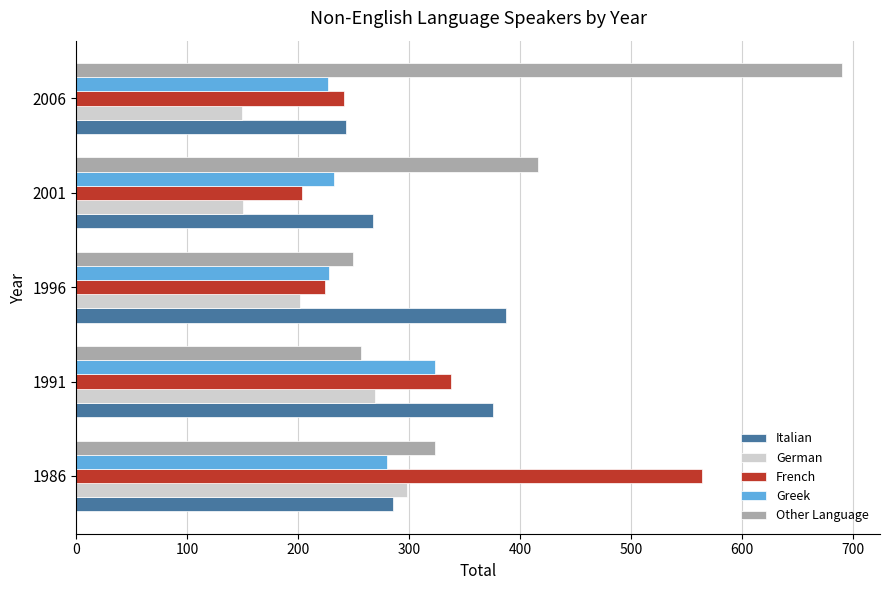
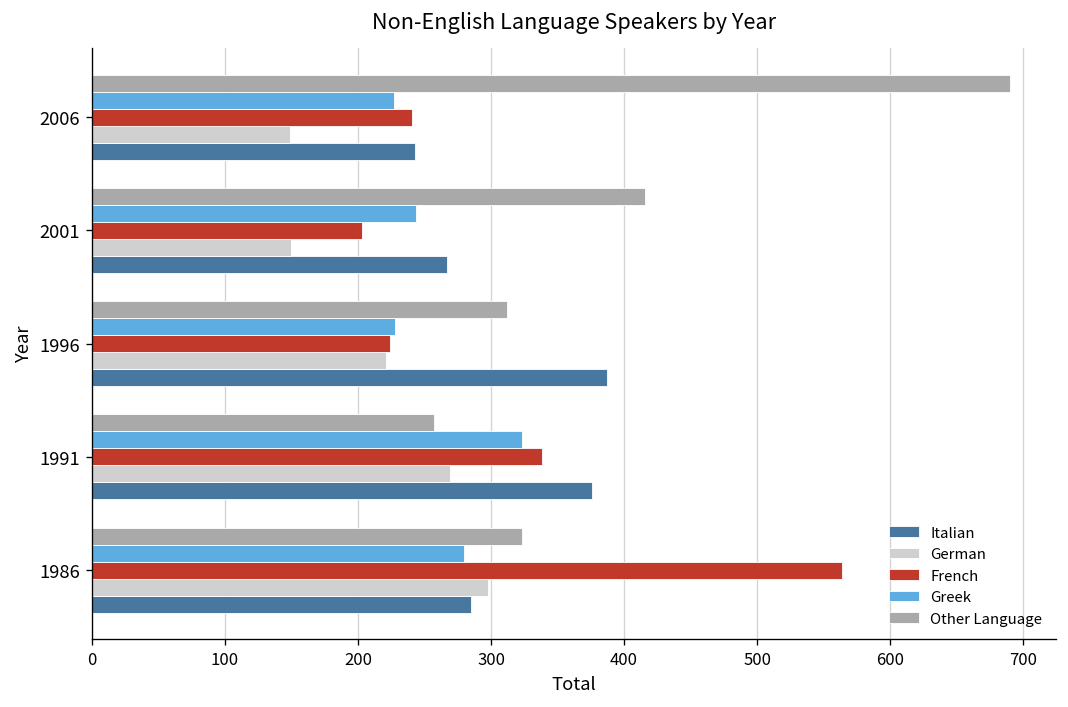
  {
    "Italian": {
      "2006": 243,
      "2001": 267,
      "1996": 387,
      "1991": 376,
      "1986": 285
    },
    "German": {
      "2006": 149,
      "2001": 150,
-     "1996": 202,
+     "1996": 221,
      "1991": 269,
      "1986": 298
    },
    "French": {
      "2006": 241,
      "2001": 203,
      "1996": 224,
      "1991": 338,
      "1986": 564
    },
    "Greek": {
      "2006": 227,
-     "2001": 232,
+     "2001": 244,
      "1996": 228,
      "1991": 323,
      "1986": 280
    },
    "Other Language": {
      "2006": 690,
      "2001": 416,
-     "1996": 249,
+     "1996": 312,
      "1991": 257,
      "1986": 323
    }
  }
